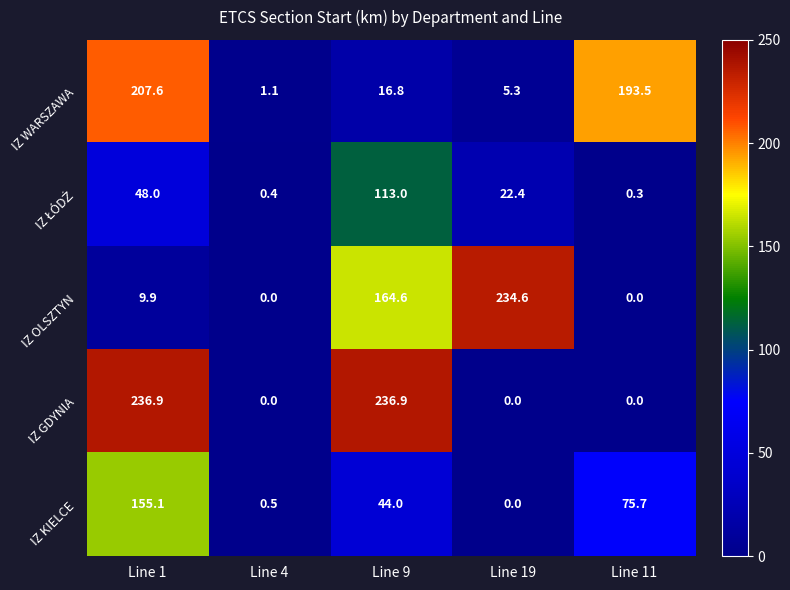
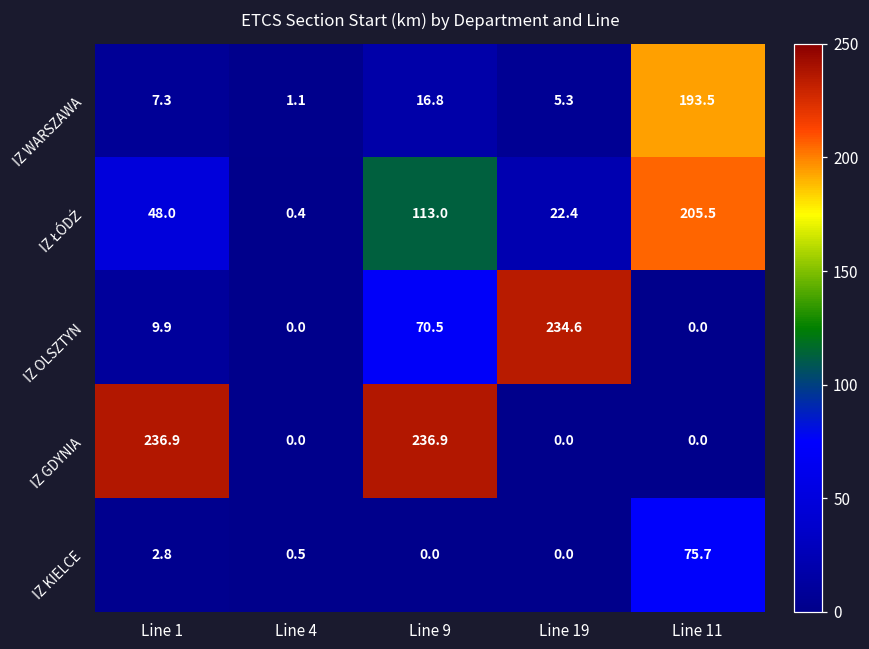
  {
    "IZ WARSZAWA": {
-     "Line 1": 207.6,
+     "Line 1": 7.3,
      "Line 4": 1.1,
      "Line 9": 16.8,
      "Line 19": 5.3,
      "Line 11": 193.5
    },
    "IZ ŁÓDŹ": {
      "Line 1": 48.0,
      "Line 4": 0.4,
      "Line 9": 113.0,
      "Line 19": 22.4,
-     "Line 11": 0.3
+     "Line 11": 205.5
    },
    "IZ OLSZTYN": {
      "Line 1": 9.9,
      "Line 4": 0.0,
-     "Line 9": 164.6,
+     "Line 9": 70.5,
      "Line 19": 234.6,
      "Line 11": 0.0
    },
    "IZ GDYNIA": {
      "Line 1": 236.9,
      "Line 4": 0.0,
      "Line 9": 236.9,
      "Line 19": 0.0,
      "Line 11": 0.0
    },
    "IZ KIELCE": {
-     "Line 1": 155.1,
+     "Line 1": 2.8,
      "Line 4": 0.5,
-     "Line 9": 44.0,
+     "Line 9": 0.0,
      "Line 19": 0.0,
      "Line 11": 75.7
    }
  }
